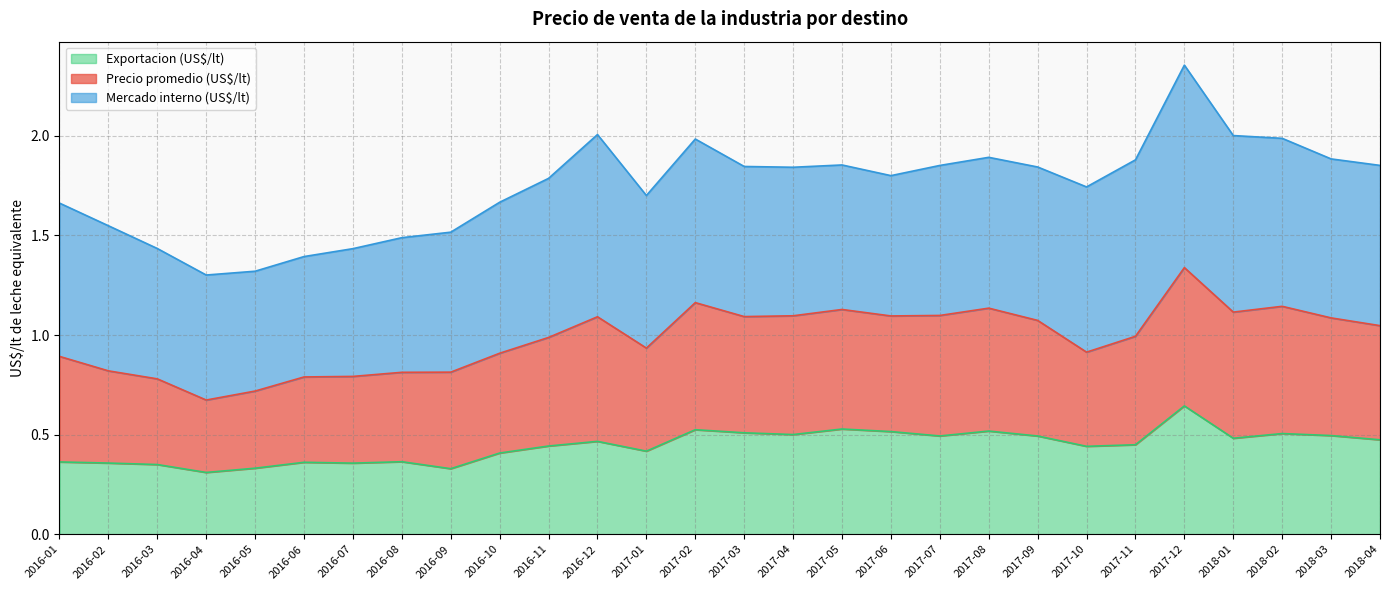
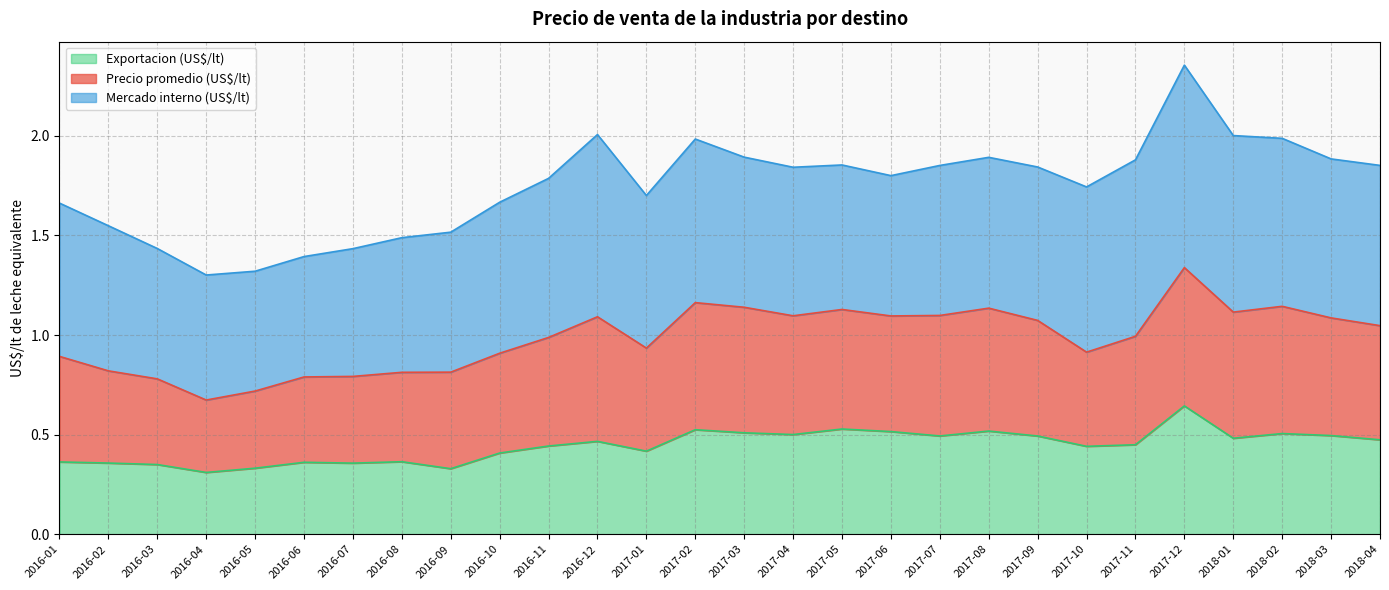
  {
    "Exportacion (US$/lt)": {
      "2016-01": 0.36,
      "2016-02": 0.36,
      "2016-03": 0.35,
      "2016-04": 0.31,
      "2016-05": 0.33,
      "2016-06": 0.36,
      "2016-07": 0.36,
      "2016-08": 0.36,
      "2016-09": 0.33,
      "2016-10": 0.41,
      "2016-11": 0.44,
      "2016-12": 0.47,
      "2017-01": 0.42,
      "2017-02": 0.52,
      "2017-03": 0.51,
      "2017-04": 0.50,
      "2017-05": 0.53,
      "2017-06": 0.52,
      "2017-07": 0.49,
      "2017-08": 0.52,
      "2017-09": 0.49,
      "2017-10": 0.44,
      "2017-11": 0.45,
      "2017-12": 0.64,
      "2018-01": 0.48,
      "2018-02": 0.51,
      "2018-03": 0.50,
      "2018-04": 0.47
    },
    "Precio promedio (US$/lt)": {
      "2016-01": 0.53,
      "2016-02": 0.46,
      "2016-03": 0.43,
      "2016-04": 0.36,
      "2016-05": 0.39,
      "2016-06": 0.43,
      "2016-07": 0.44,
      "2016-08": 0.45,
      "2016-09": 0.48,
      "2016-10": 0.50,
      "2016-11": 0.55,
      "2016-12": 0.63,
      "2017-01": 0.52,
      "2017-02": 0.64,
-     "2017-03": 0.58,
+     "2017-03": 0.63,
      "2017-04": 0.60,
      "2017-05": 0.60,
      "2017-06": 0.58,
      "2017-07": 0.61,
      "2017-08": 0.62,
      "2017-09": 0.58,
      "2017-10": 0.47,
      "2017-11": 0.54,
      "2017-12": 0.69,
      "2018-01": 0.63,
      "2018-02": 0.64,
      "2018-03": 0.59,
      "2018-04": 0.57
    },
    "Mercado interno (US$/lt)": {
      "2016-01": 0.77,
      "2016-02": 0.73,
      "2016-03": 0.65,
      "2016-04": 0.63,
      "2016-05": 0.60,
      "2016-06": 0.60,
      "2016-07": 0.64,
      "2016-08": 0.68,
      "2016-09": 0.70,
      "2016-10": 0.76,
      "2016-11": 0.80,
      "2016-12": 0.91,
      "2017-01": 0.77,
      "2017-02": 0.82,
      "2017-03": 0.75,
      "2017-04": 0.75,
      "2017-05": 0.73,
      "2017-06": 0.70,
      "2017-07": 0.75,
      "2017-08": 0.76,
      "2017-09": 0.77,
      "2017-10": 0.83,
      "2017-11": 0.89,
      "2017-12": 1.02,
      "2018-01": 0.89,
      "2018-02": 0.84,
      "2018-03": 0.80,
      "2018-04": 0.80
    }
  }
